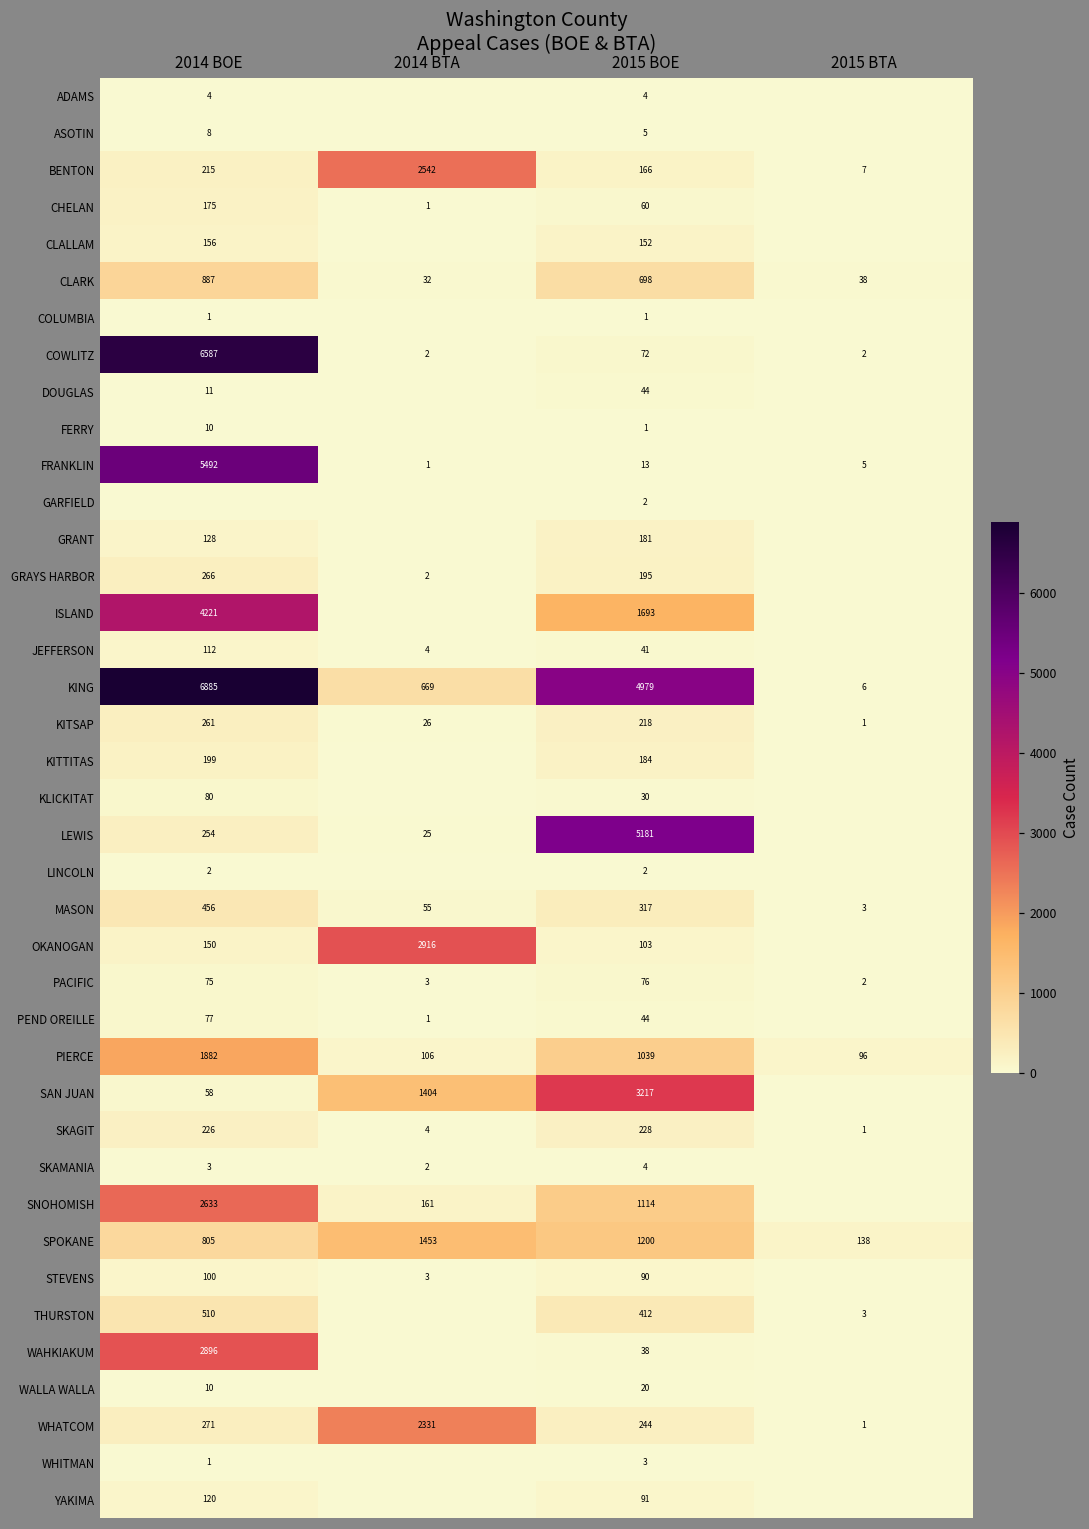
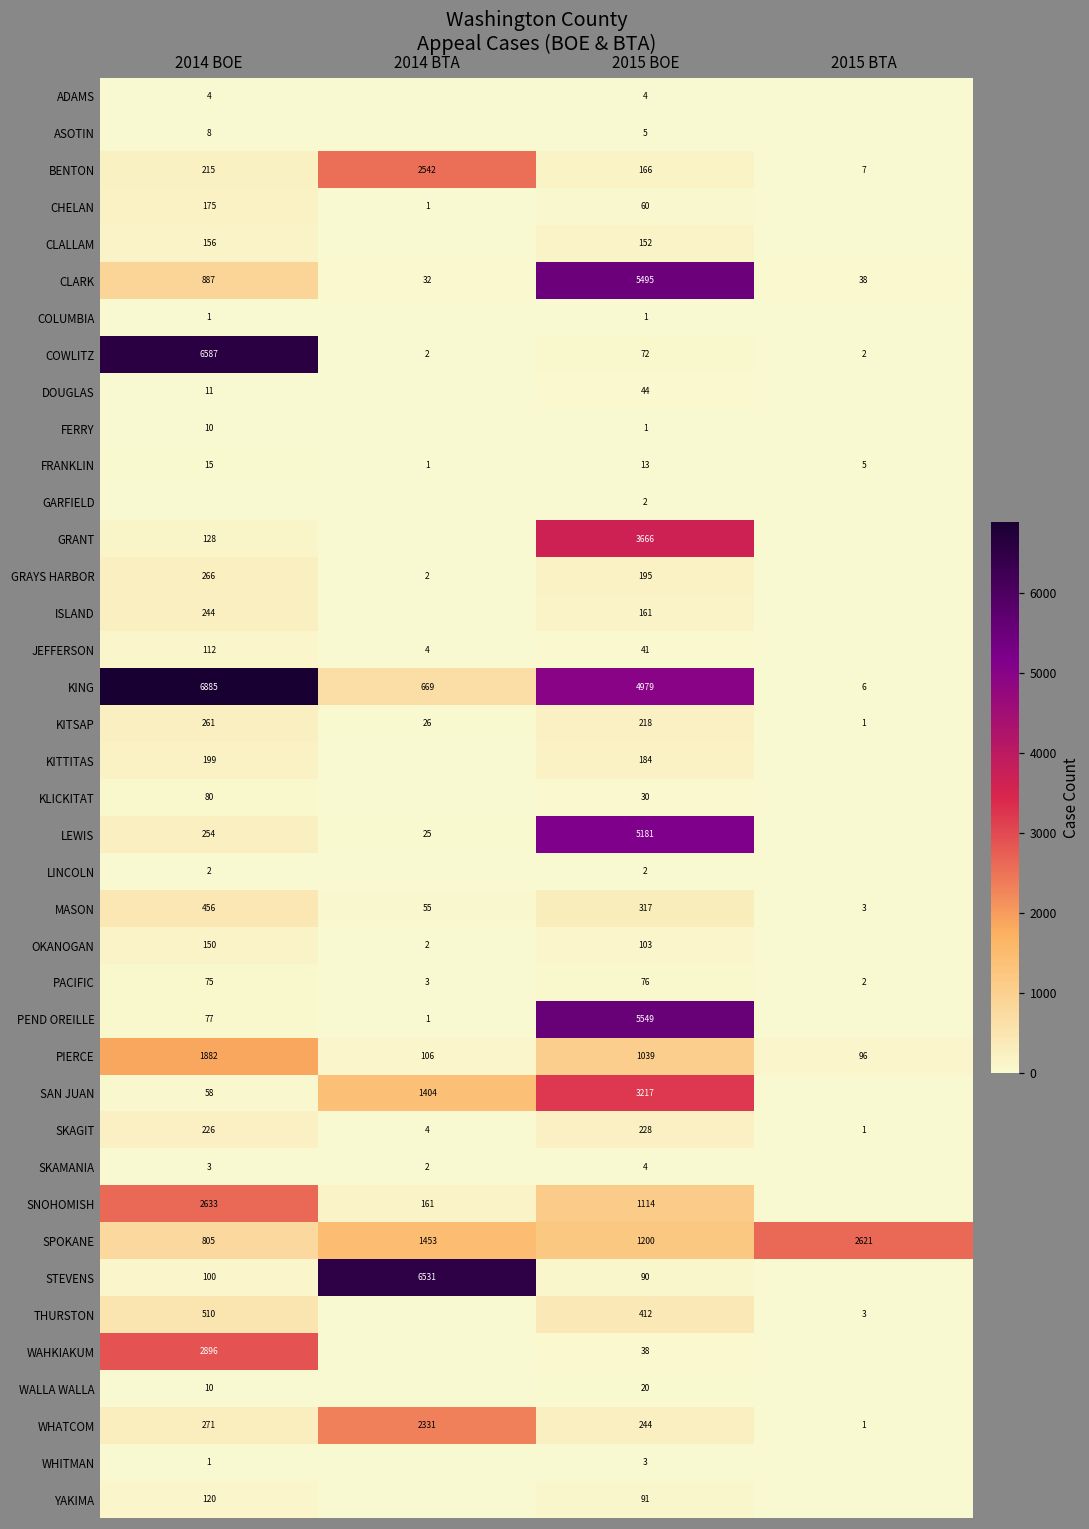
  {
    "ADAMS": {
      "2014 BOE": 4,
      "2015 BOE": 4
    },
    "ASOTIN": {
      "2014 BOE": 8,
      "2015 BOE": 5
    },
    "BENTON": {
      "2014 BOE": 215,
      "2014 BTA": 2542,
      "2015 BOE": 166,
      "2015 BTA": 7
    },
    "CHELAN": {
      "2014 BOE": 175,
      "2014 BTA": 1,
      "2015 BOE": 60
    },
    "CLALLAM": {
      "2014 BOE": 156,
      "2015 BOE": 152
    },
    "CLARK": {
      "2014 BOE": 887,
      "2014 BTA": 32,
-     "2015 BOE": 698,
+     "2015 BOE": 5495,
      "2015 BTA": 38
    },
    "COLUMBIA": {
      "2014 BOE": 1,
      "2015 BOE": 1
    },
    "COWLITZ": {
      "2014 BOE": 6587,
      "2014 BTA": 2,
      "2015 BOE": 72,
      "2015 BTA": 2
    },
    "DOUGLAS": {
      "2014 BOE": 11,
      "2015 BOE": 44
    },
    "FERRY": {
      "2014 BOE": 10,
      "2015 BOE": 1
    },
    "FRANKLIN": {
-     "2014 BOE": 5492,
+     "2014 BOE": 15,
      "2014 BTA": 1,
      "2015 BOE": 13,
      "2015 BTA": 5
    },
    "GARFIELD": {
      "2015 BOE": 2
    },
    "GRANT": {
      "2014 BOE": 128,
-     "2015 BOE": 181
+     "2015 BOE": 3666
    },
    "GRAYS HARBOR": {
      "2014 BOE": 266,
      "2014 BTA": 2,
      "2015 BOE": 195
    },
    "ISLAND": {
-     "2014 BOE": 4221,
-     "2015 BOE": 1693
+     "2014 BOE": 244,
+     "2015 BOE": 161
    },
    "JEFFERSON": {
      "2014 BOE": 112,
      "2014 BTA": 4,
      "2015 BOE": 41
    },
    "KING": {
      "2014 BOE": 6885,
      "2014 BTA": 669,
      "2015 BOE": 4979,
      "2015 BTA": 6
    },
    "KITSAP": {
      "2014 BOE": 261,
      "2014 BTA": 26,
      "2015 BOE": 218,
      "2015 BTA": 1
    },
    "KITTITAS": {
      "2014 BOE": 199,
      "2015 BOE": 184
    },
    "KLICKITAT": {
      "2014 BOE": 80,
      "2015 BOE": 30
    },
    "LEWIS": {
      "2014 BOE": 254,
      "2014 BTA": 25,
      "2015 BOE": 5181
    },
    "LINCOLN": {
      "2014 BOE": 2,
      "2015 BOE": 2
    },
    "MASON": {
      "2014 BOE": 456,
      "2014 BTA": 55,
      "2015 BOE": 317,
      "2015 BTA": 3
    },
    "OKANOGAN": {
      "2014 BOE": 150,
-     "2014 BTA": 2916,
+     "2014 BTA": 2,
      "2015 BOE": 103
    },
    "PACIFIC": {
      "2014 BOE": 75,
      "2014 BTA": 3,
      "2015 BOE": 76,
      "2015 BTA": 2
    },
    "PEND OREILLE": {
      "2014 BOE": 77,
      "2014 BTA": 1,
-     "2015 BOE": 44
+     "2015 BOE": 5549
    },
    "PIERCE": {
      "2014 BOE": 1882,
      "2014 BTA": 106,
      "2015 BOE": 1039,
      "2015 BTA": 96
    },
    "SAN JUAN": {
      "2014 BOE": 58,
      "2014 BTA": 1404,
      "2015 BOE": 3217
    },
    "SKAGIT": {
      "2014 BOE": 226,
      "2014 BTA": 4,
      "2015 BOE": 228,
      "2015 BTA": 1
    },
    "SKAMANIA": {
      "2014 BOE": 3,
      "2014 BTA": 2,
      "2015 BOE": 4
    },
    "SNOHOMISH": {
      "2014 BOE": 2633,
      "2014 BTA": 161,
      "2015 BOE": 1114
    },
    "SPOKANE": {
      "2014 BOE": 805,
      "2014 BTA": 1453,
      "2015 BOE": 1200,
-     "2015 BTA": 138
+     "2015 BTA": 2621
    },
    "STEVENS": {
      "2014 BOE": 100,
-     "2014 BTA": 3,
+     "2014 BTA": 6531,
      "2015 BOE": 90
    },
    "THURSTON": {
      "2014 BOE": 510,
      "2015 BOE": 412,
      "2015 BTA": 3
    },
    "WAHKIAKUM": {
      "2014 BOE": 2896,
      "2015 BOE": 38
    },
    "WALLA WALLA": {
      "2014 BOE": 10,
      "2015 BOE": 20
    },
    "WHATCOM": {
      "2014 BOE": 271,
      "2014 BTA": 2331,
      "2015 BOE": 244,
      "2015 BTA": 1
    },
    "WHITMAN": {
      "2014 BOE": 1,
      "2015 BOE": 3
    },
    "YAKIMA": {
      "2014 BOE": 120,
      "2015 BOE": 91
    }
  }
